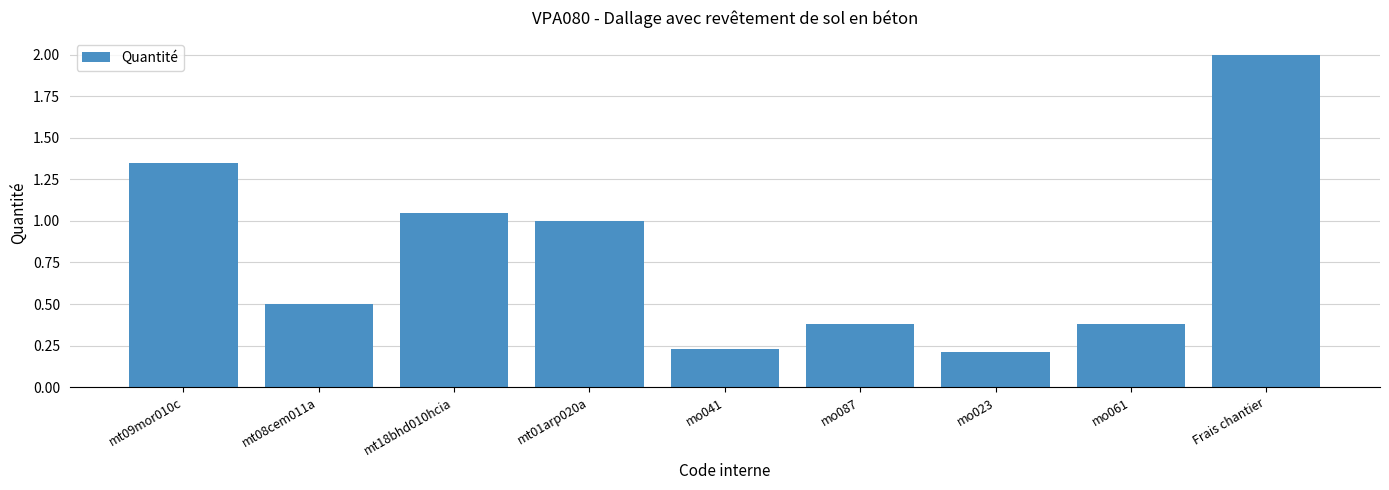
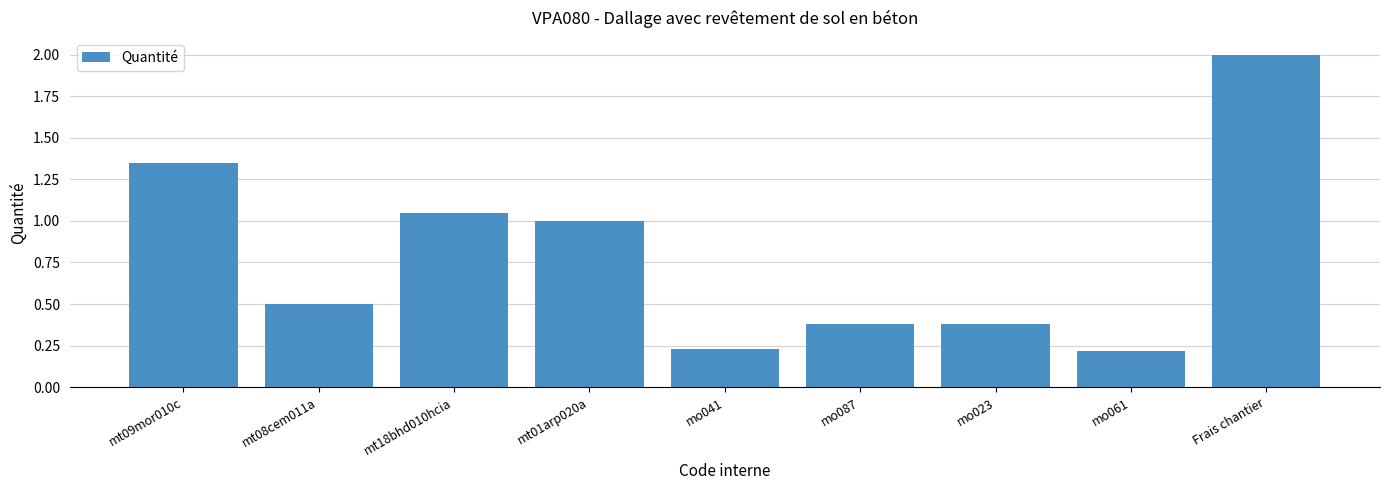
  {
    "mt09mor010c": 1.35,
    "mt08cem011a": 0.50,
    "mt18bhd010hcia": 1.05,
    "mt01arp020a": 1.00,
    "mo041": 0.23,
    "mo087": 0.38,
-   "mo023": 0.21,
-   "mo061": 0.38,
+   "mo023": 0.38,
+   "mo061": 0.22,
    "Frais chantier": 2.00
  }
